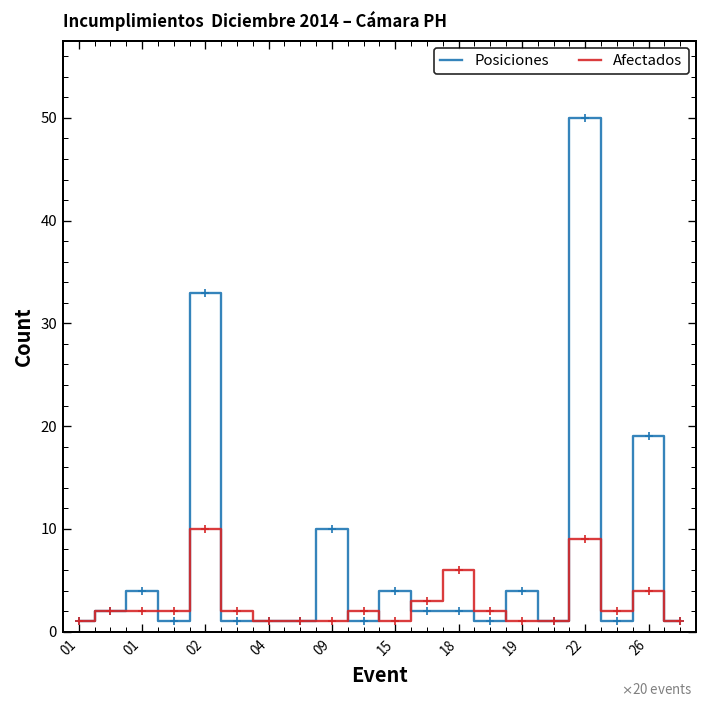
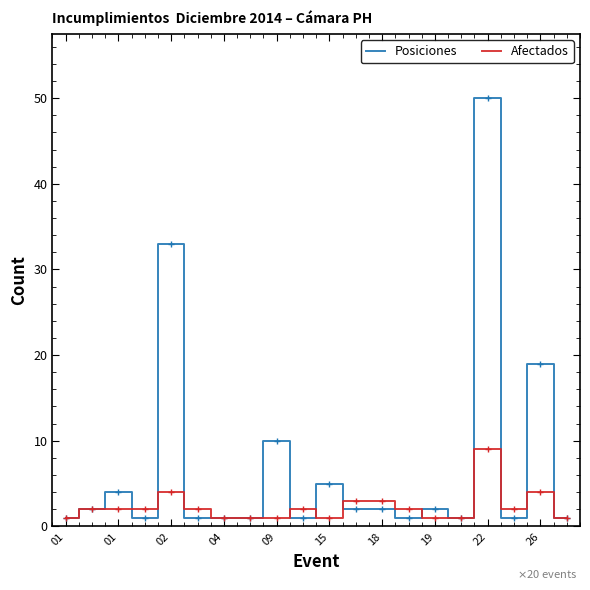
  {
    "Posiciones": {
      "02": 33,
      "09": 10,
-     "15": 4,
+     "15": 5,
      "18": 2,
-     "19": 4,
+     "19": 2,
      "22": 50,
      "26": 19
    },
    "Afectados": {
-     "02": 10,
+     "02": 4,
      "09": 1,
      "15": 1,
-     "18": 6,
+     "18": 3,
      "19": 1,
      "22": 9,
      "26": 4
    }
  }
